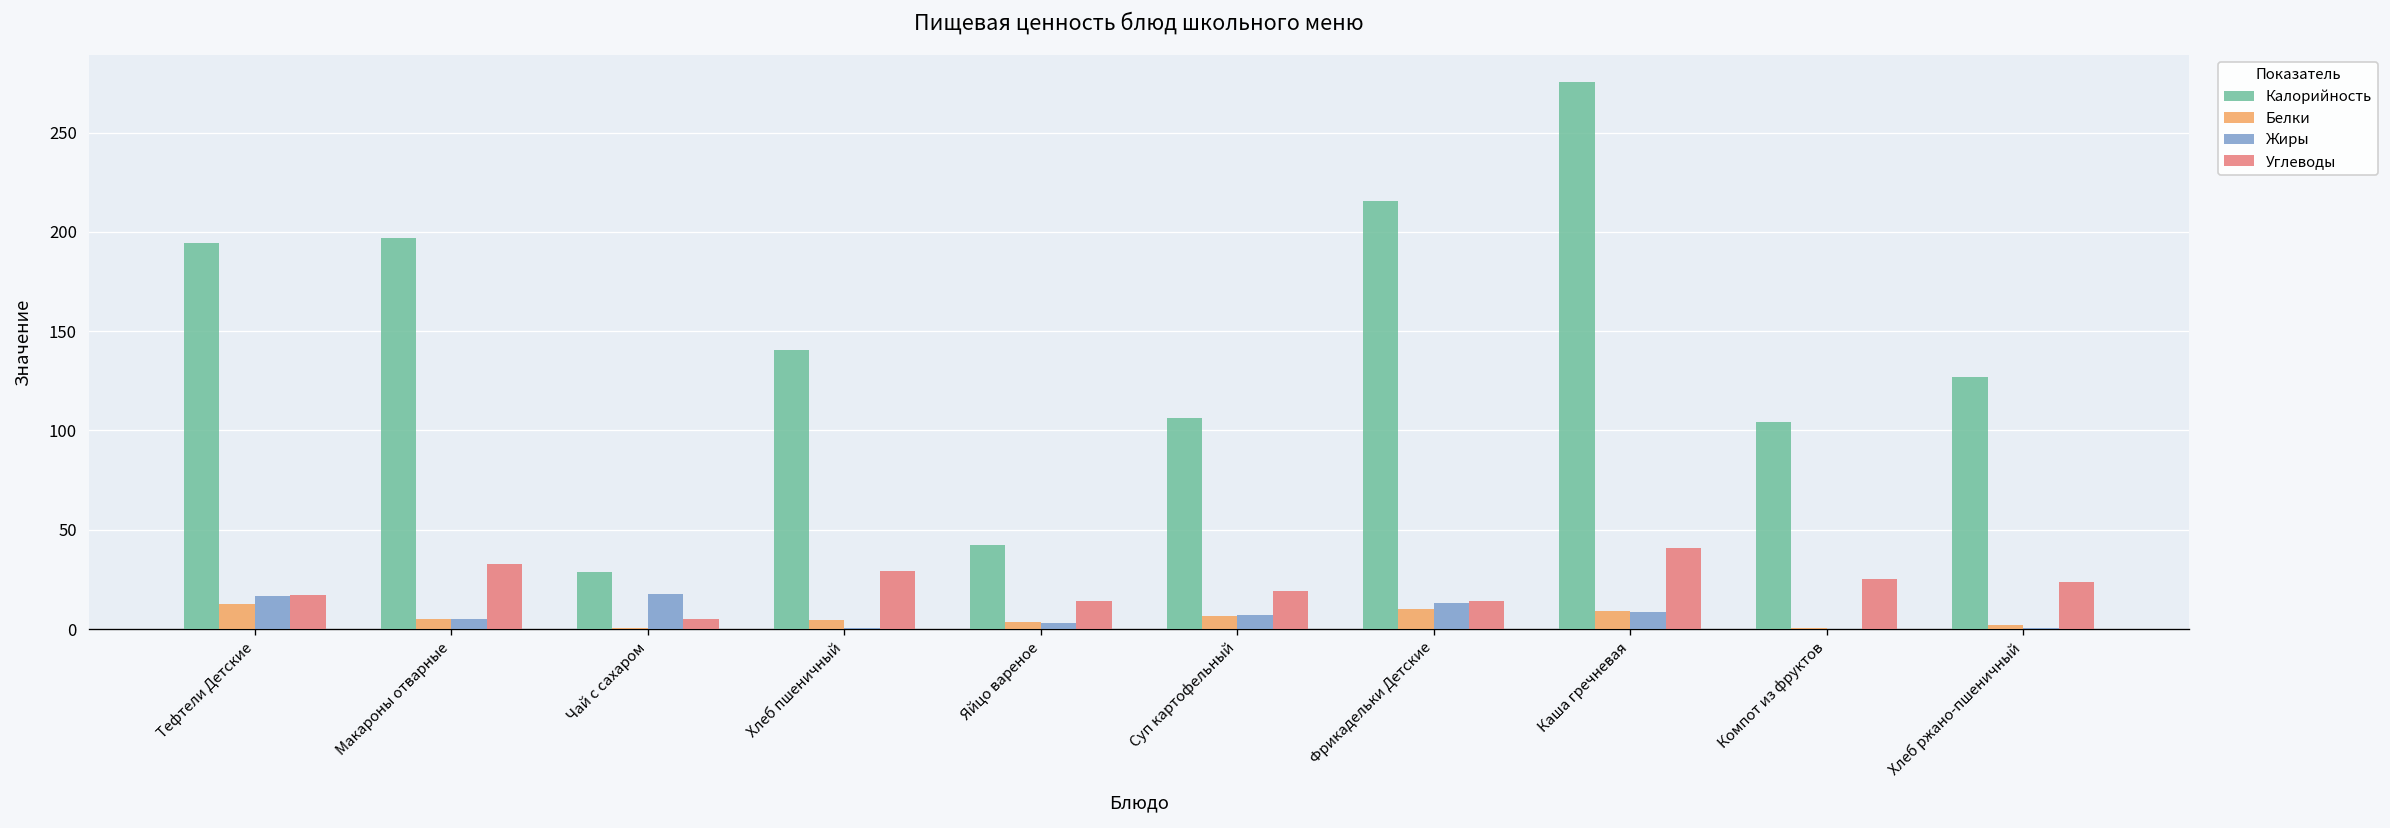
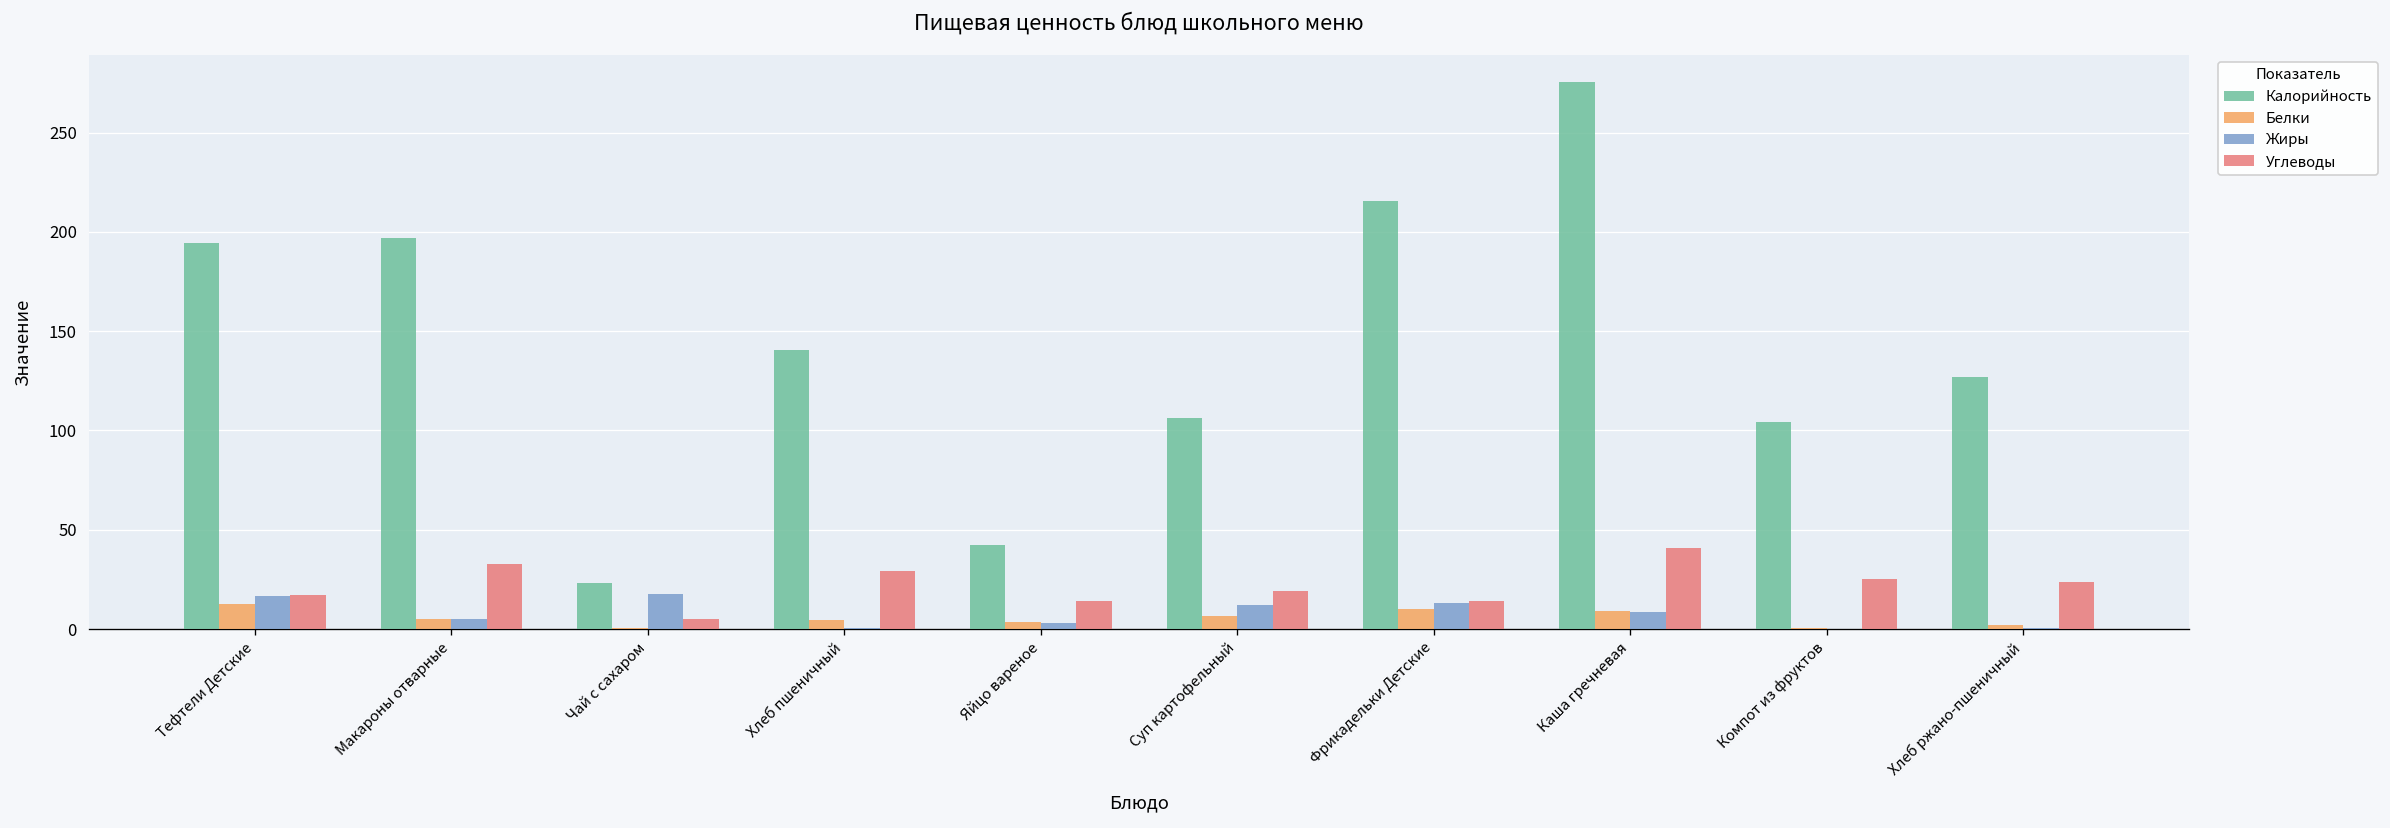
  {
    "Калорийность": {
      "Тефтели Детские": 194,
      "Макароны отварные": 197,
-     "Чай с сахаром": 29,
+     "Чай с сахаром": 23,
      "Хлеб пшеничный": 141,
      "Яйцо вареное": 42,
      "Суп картофельный": 106,
      "Фрикадельки Детские": 216,
      "Каша гречневая": 275,
      "Компот из фруктов": 104,
      "Хлеб ржано-пшеничный": 127
    },
    "Жиры": {
      "Тефтели Детские": 17,
      "Макароны отварные": 5,
      "Чай с сахаром": 18,
      "Яйцо вареное": 3,
-     "Суп картофельный": 7,
+     "Суп картофельный": 12,
      "Фрикадельки Детские": 13,
      "Каша гречневая": 8
    }
  }
